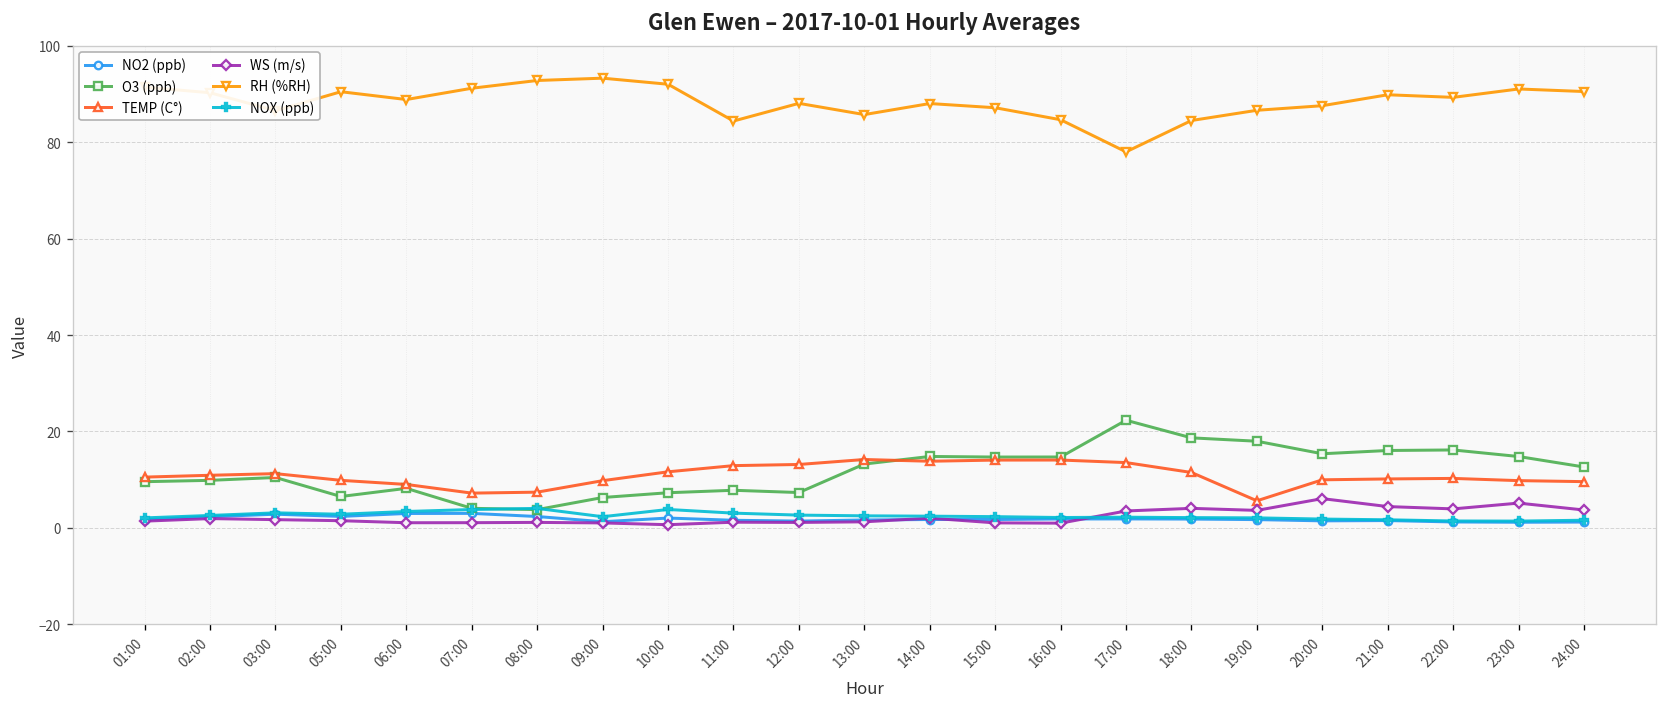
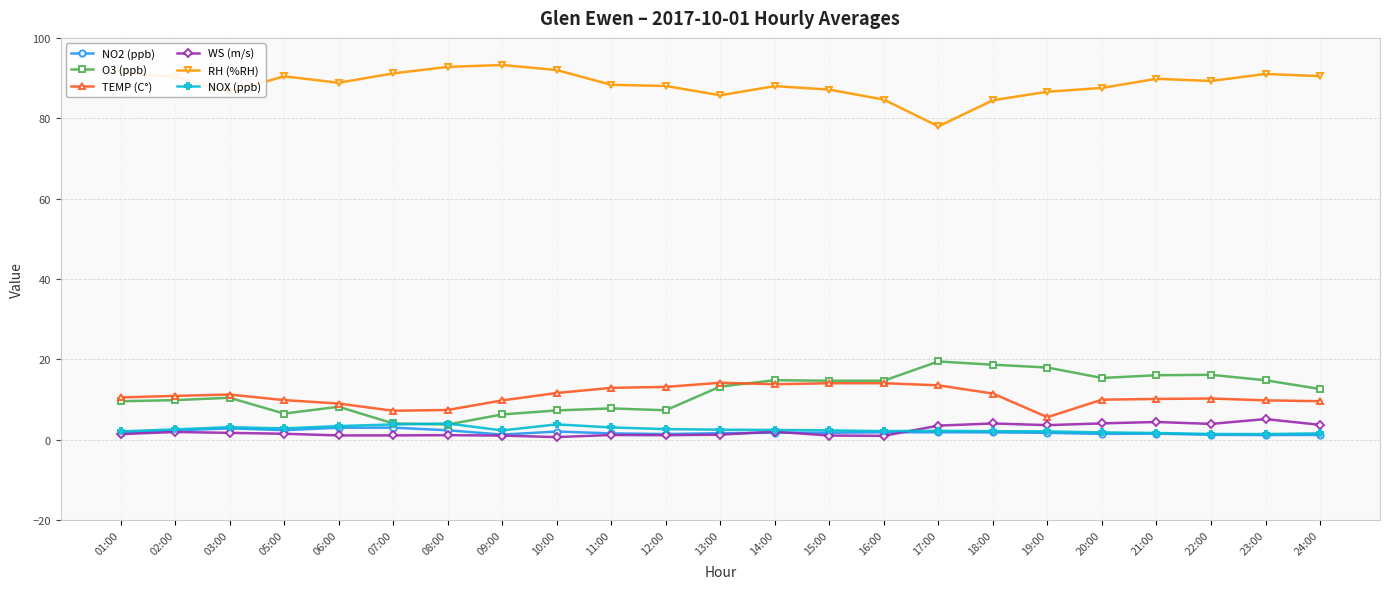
  {
    "O3 (ppb)": {
      "01:00": 10,
      "02:00": 10,
      "03:00": 10,
      "05:00": 7,
      "06:00": 8,
      "09:00": 6,
      "10:00": 7,
      "11:00": 8,
      "12:00": 7,
      "13:00": 13,
      "14:00": 15,
-     "17:00": 22,
+     "17:00": 19,
      "18:00": 19,
      "19:00": 18,
      "20:00": 15,
      "21:00": 16,
      "22:00": 16,
      "23:00": 15,
      "24:00": 13
    },
    "TEMP (C°)": {
      "01:00": 11,
      "02:00": 11,
      "03:00": 11,
      "05:00": 10,
      "06:00": 9,
      "07:00": 7,
      "08:00": 7,
      "09:00": 10,
      "10:00": 12,
      "11:00": 13,
      "12:00": 13,
      "13:00": 14,
      "14:00": 14,
      "17:00": 14,
      "18:00": 12,
      "19:00": 6,
      "20:00": 10,
      "21:00": 10,
      "22:00": 10,
      "23:00": 10,
      "24:00": 10
    },
    "WS (m/s)": {
      "03:00": 2,
      "05:00": 2,
      "06:00": 1,
      "07:00": 1,
      "08:00": 1,
      "10:00": 1,
      "15:00": 1,
      "16:00": 1,
      "17:00": 4,
      "18:00": 4,
      "19:00": 4,
-     "20:00": 6,
+     "20:00": 4,
      "21:00": 4,
      "22:00": 4,
      "23:00": 5,
      "24:00": 4
    },
    "RH (%RH)": {
      "05:00": 90,
      "06:00": 89,
      "07:00": 91,
      "08:00": 93,
      "09:00": 93,
      "10:00": 92,
-     "11:00": 84,
+     "11:00": 88,
      "12:00": 88,
      "13:00": 86,
      "14:00": 88,
      "15:00": 87,
      "16:00": 85,
      "17:00": 78,
      "18:00": 84,
      "19:00": 87,
      "20:00": 88,
      "21:00": 90,
      "22:00": 89,
      "23:00": 91,
      "24:00": 90
    }
  }
